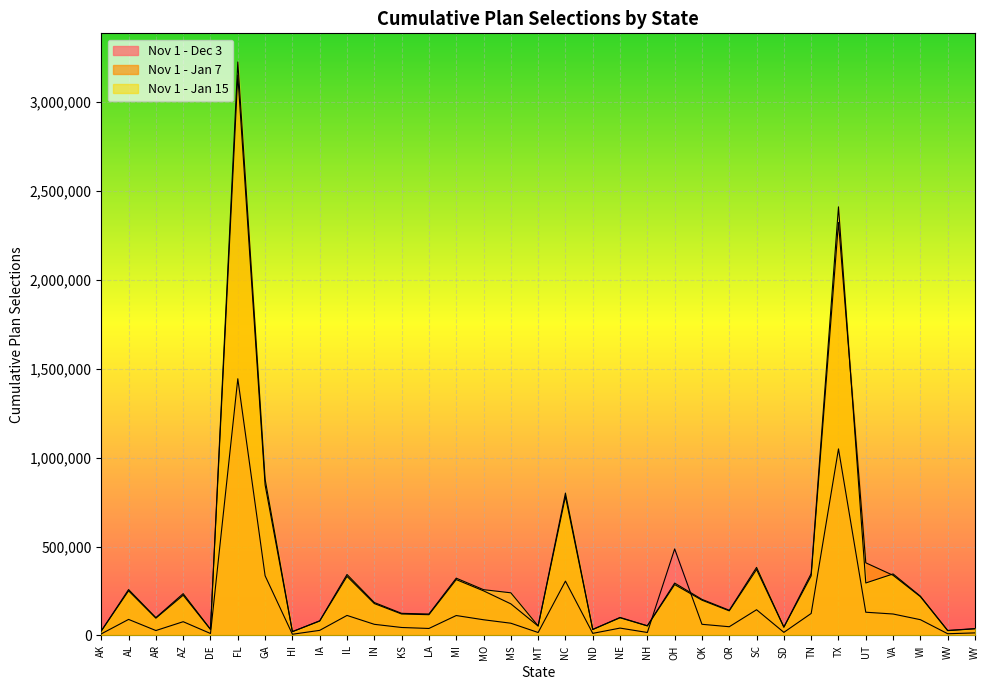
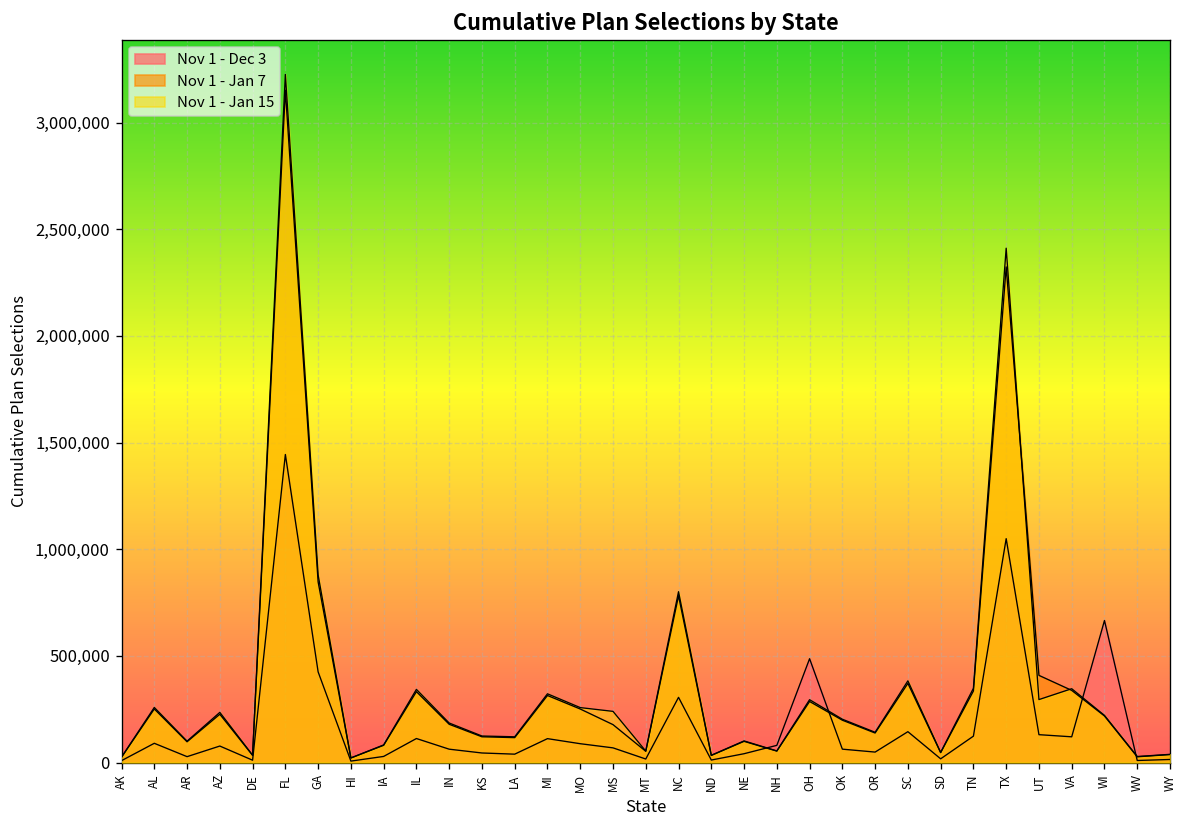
  {
    "Nov 1 - Dec 3": {
      "AK": "10,000",
      "AL": "90,000",
      "AR": "30,000",
      "AZ": "80,000",
      "DE": "10,000",
      "FL": "1,440,000",
-     "GA": "340,000",
+     "GA": "430,000",
      "IA": "30,000",
      "IL": "110,000",
      "IN": "60,000",
      "KS": "40,000",
      "LA": "40,000",
      "MI": "110,000",
      "MO": "90,000",
      "MS": "70,000",
      "MT": "20,000",
      "NC": "310,000",
      "ND": "10,000",
      "NE": "40,000",
-     "NH": "20,000",
+     "NH": "80,000",
      "OH": "490,000",
      "OK": "60,000",
      "OR": "50,000",
      "SC": "140,000",
      "SD": "20,000",
      "TN": "120,000",
      "TX": "1,050,000",
      "UT": "130,000",
      "VA": "120,000",
-     "WI": "90,000",
+     "WI": "670,000",
      "WV": "10,000",
      "WY": "10,000"
    },
    "Nov 1 - Jan 7": {
      "FL": "3,150,000",
      "GA": "850,000",
      "MS": "180,000",
      "NC": "780,000",
      "TX": "2,320,000",
      "UT": "410,000"
    },
    "Nov 1 - Jan 15": {
      "FL": "3,230,000",
      "GA": "880,000",
      "MS": "240,000",
      "NC": "800,000",
      "TX": "2,410,000",
      "UT": "300,000"
    }
  }
